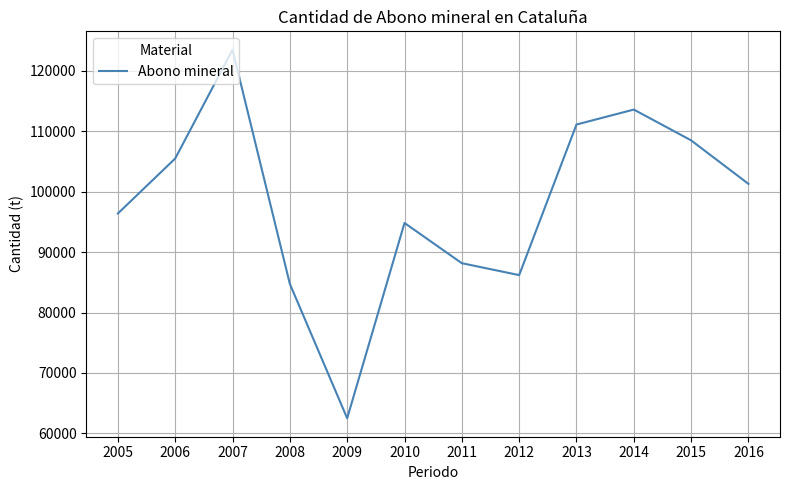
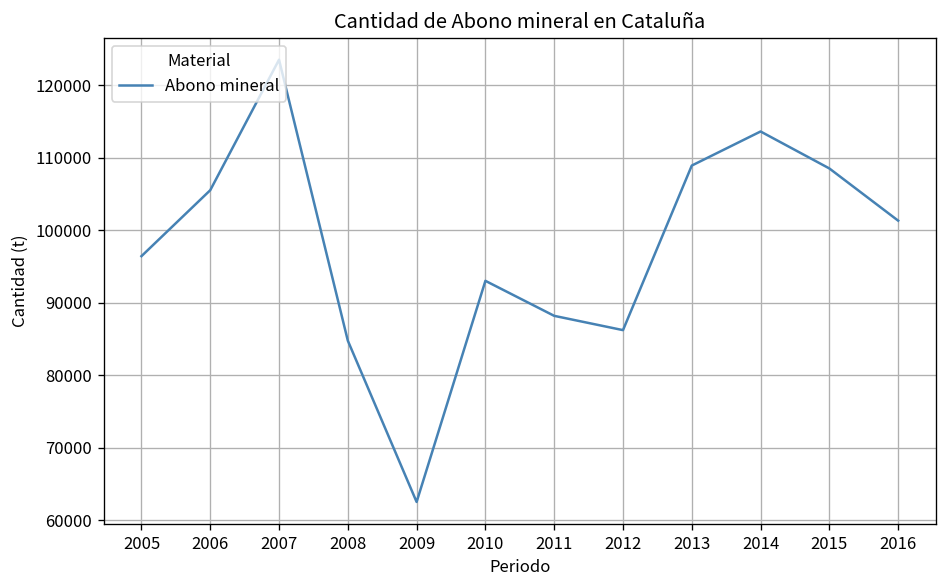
  {
    "2005": 96000,
    "2006": 106000,
    "2008": 85000,
    "2009": 63000,
-   "2010": 95000,
+   "2010": 93000,
    "2011": 88000,
    "2012": 86000,
-   "2013": 111000,
+   "2013": 109000,
    "2014": 114000,
    "2015": 109000,
    "2016": 101000
  }
